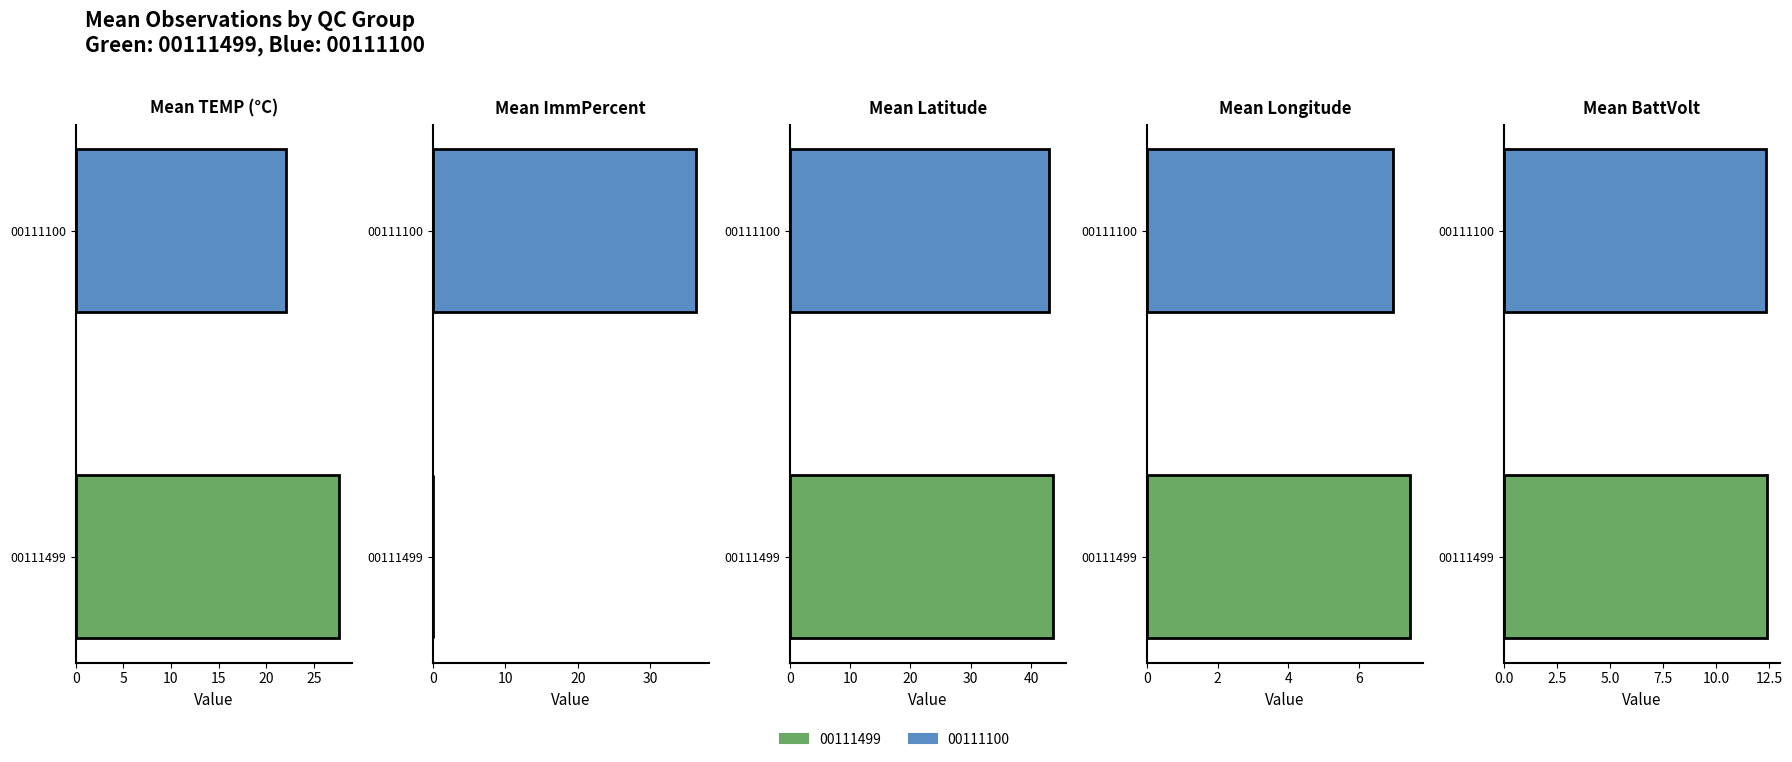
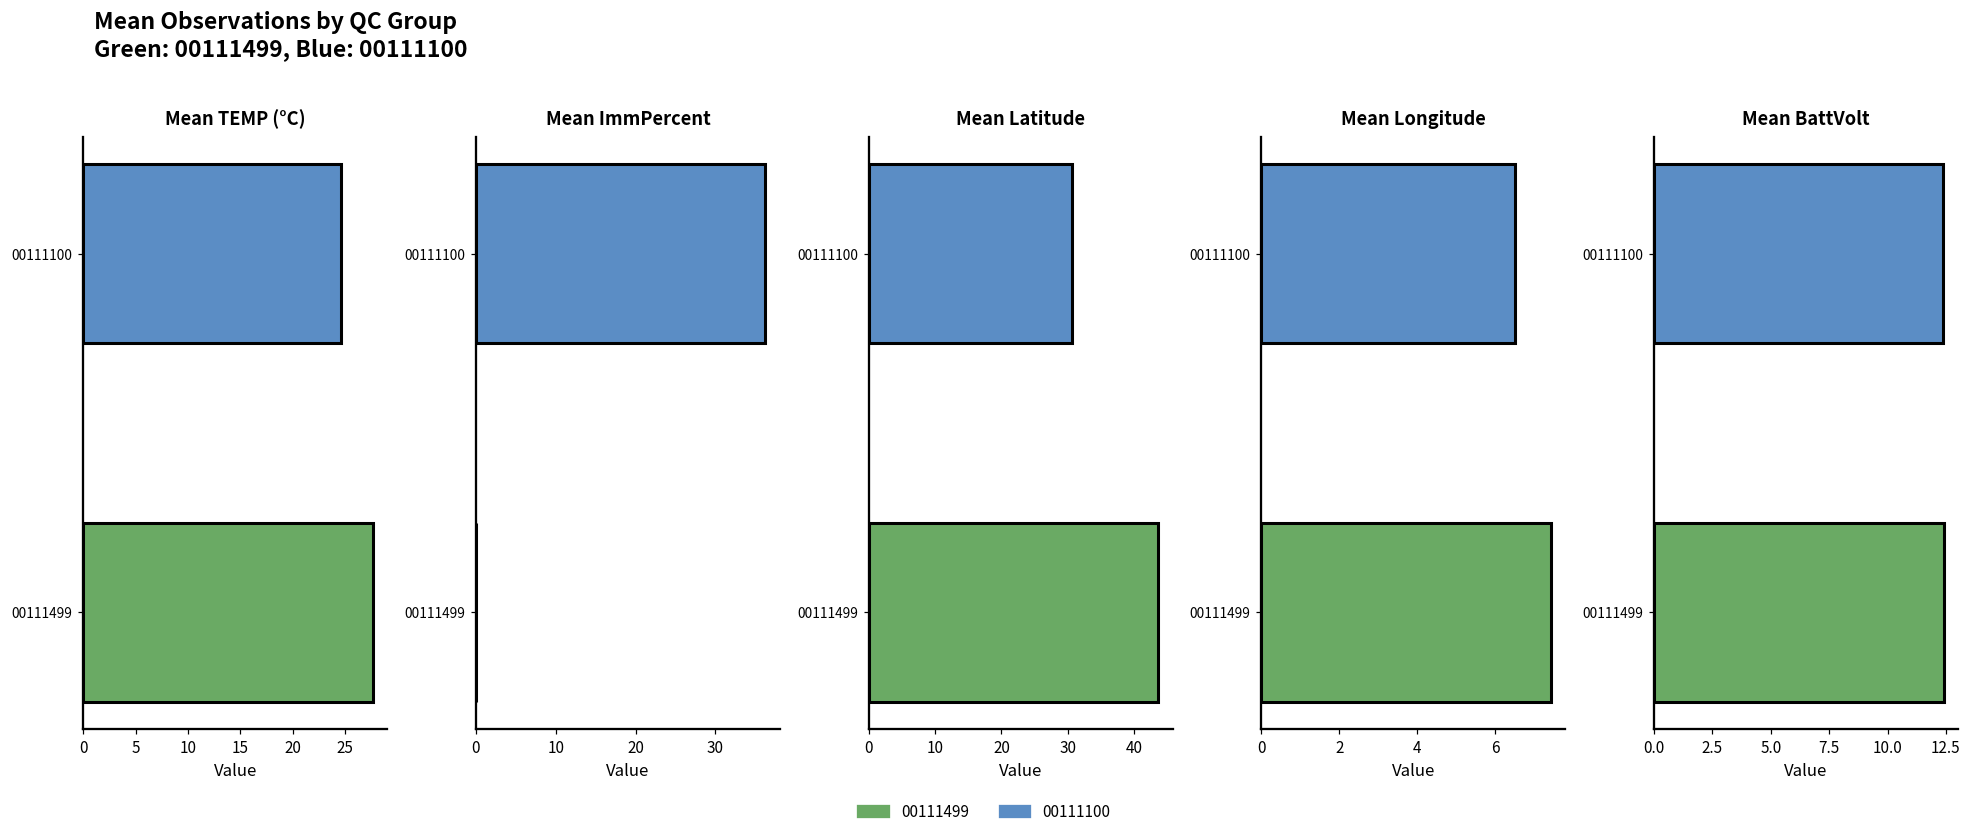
  {
    "Mean TEMP (°C)": {
-     "00111100": 22,
+     "00111100": 25,
      "00111499": 28
    },
    "Mean ImmPercent": {
      "00111100": 36,
      "00111499": 0
    },
    "Mean Latitude": {
-     "00111100": 43,
+     "00111100": 31,
      "00111499": 44
    },
    "Mean Longitude": {
-     "00111100": 6.9,
+     "00111100": 6.5,
      "00111499": 7.4
    },
    "Mean BattVolt": {
      "00111100": 12.4,
      "00111499": 12.4
    }
  }
